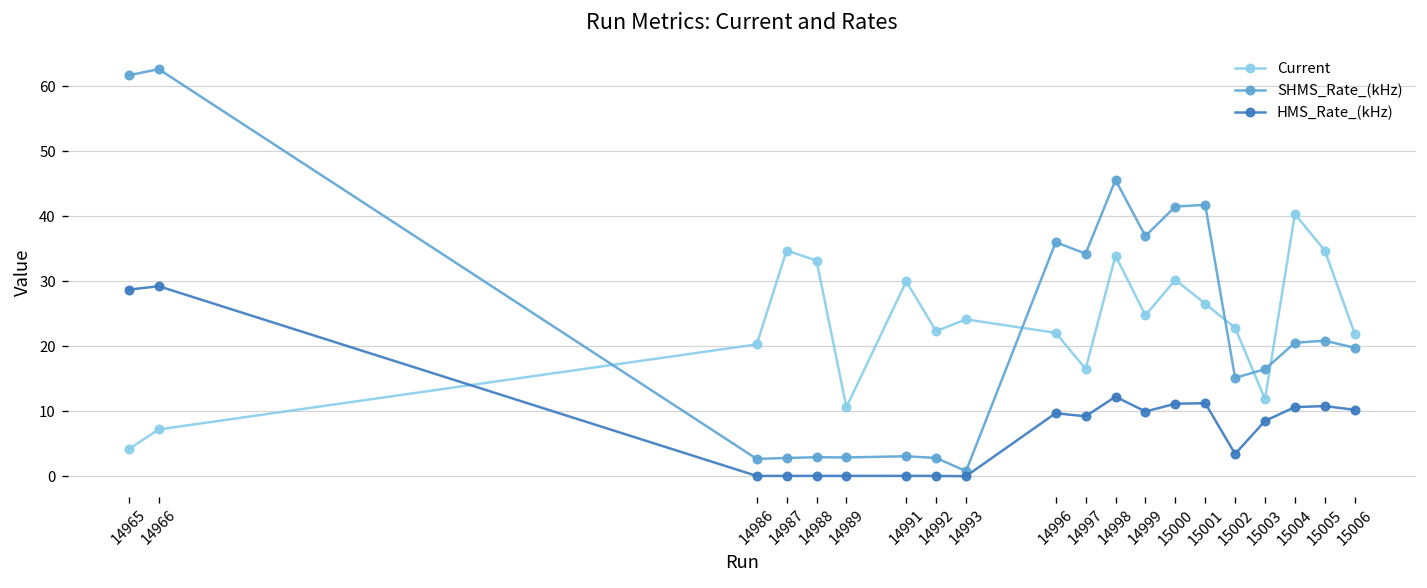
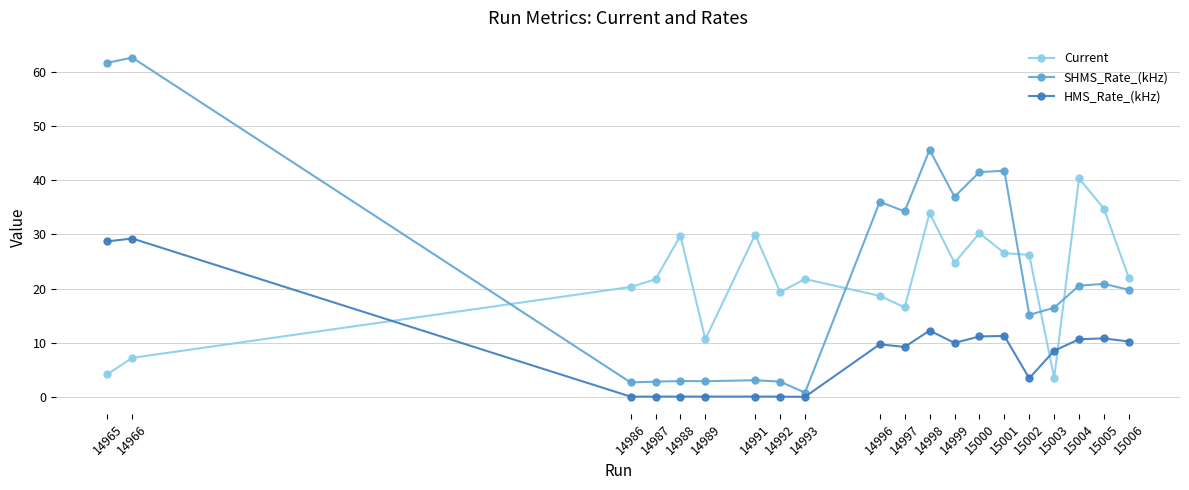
  {
    "Current": {
      "14965": 4,
      "14966": 7,
      "14986": 20,
-     "14987": 35,
-     "14988": 33,
+     "14987": 22,
+     "14988": 30,
      "14989": 11,
      "14991": 30,
-     "14992": 22,
-     "14993": 24,
-     "14996": 22,
+     "14992": 19,
+     "14993": 22,
+     "14996": 19,
      "14997": 17,
      "14998": 34,
      "14999": 25,
      "15000": 30,
      "15001": 27,
-     "15002": 23,
-     "15003": 12,
+     "15002": 26,
+     "15003": 4,
      "15004": 40,
      "15005": 35,
      "15006": 22
    }
  }
